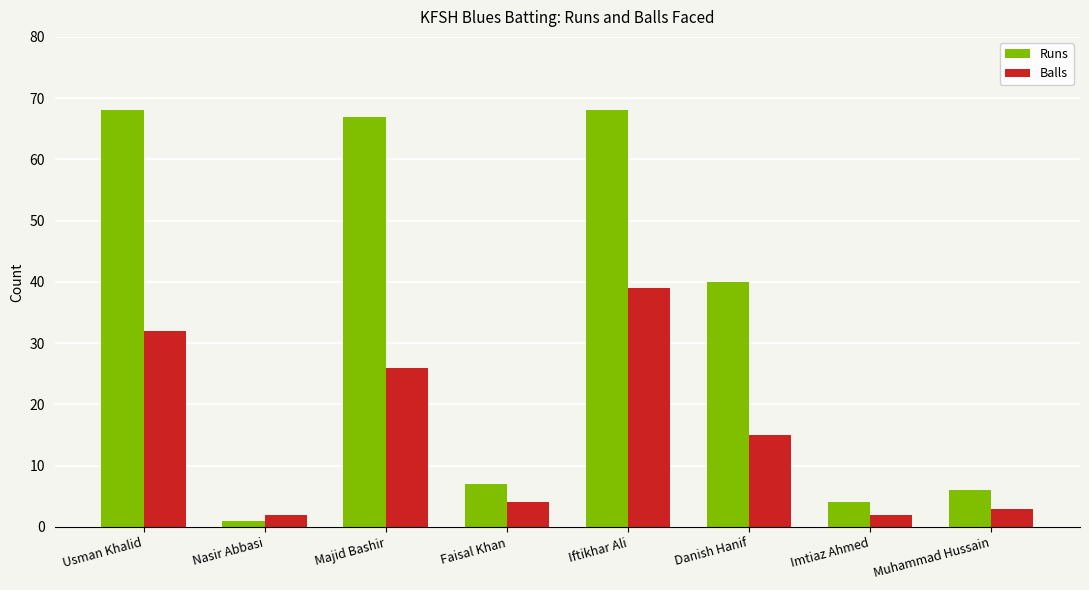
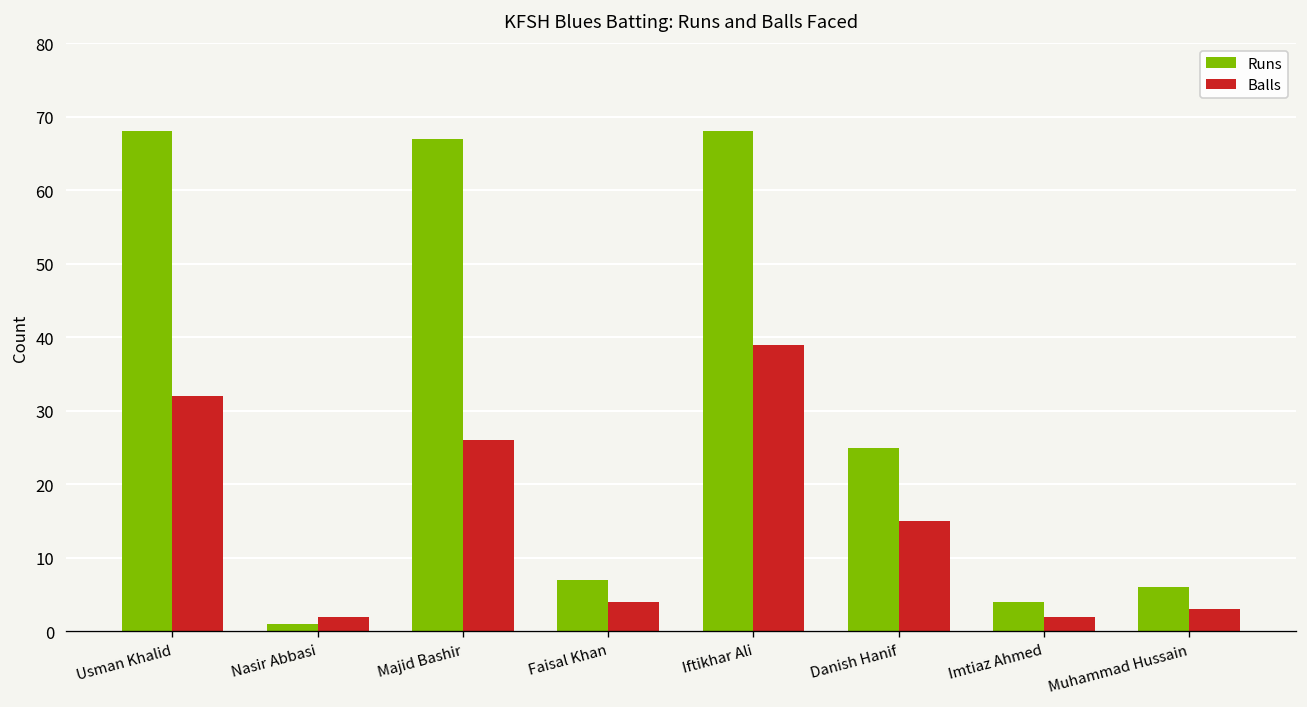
  {
    "Runs": {
      "Usman Khalid": 68,
      "Nasir Abbasi": 1,
      "Majid Bashir": 67,
      "Faisal Khan": 7,
      "Iftikhar Ali": 68,
-     "Danish Hanif": 40,
+     "Danish Hanif": 25,
      "Imtiaz Ahmed": 4,
      "Muhammad Hussain": 6
    },
    "Balls": {
      "Usman Khalid": 32,
      "Nasir Abbasi": 2,
      "Majid Bashir": 26,
      "Faisal Khan": 4,
      "Iftikhar Ali": 39,
      "Danish Hanif": 15,
      "Imtiaz Ahmed": 2,
      "Muhammad Hussain": 3
    }
  }
